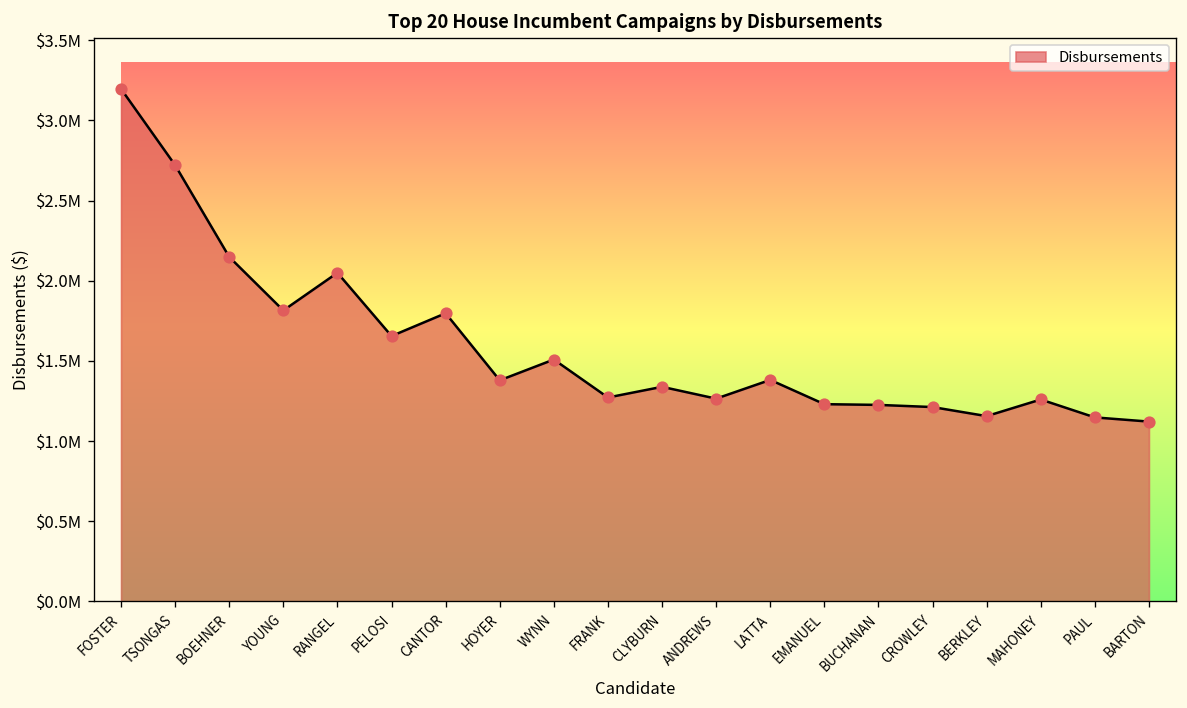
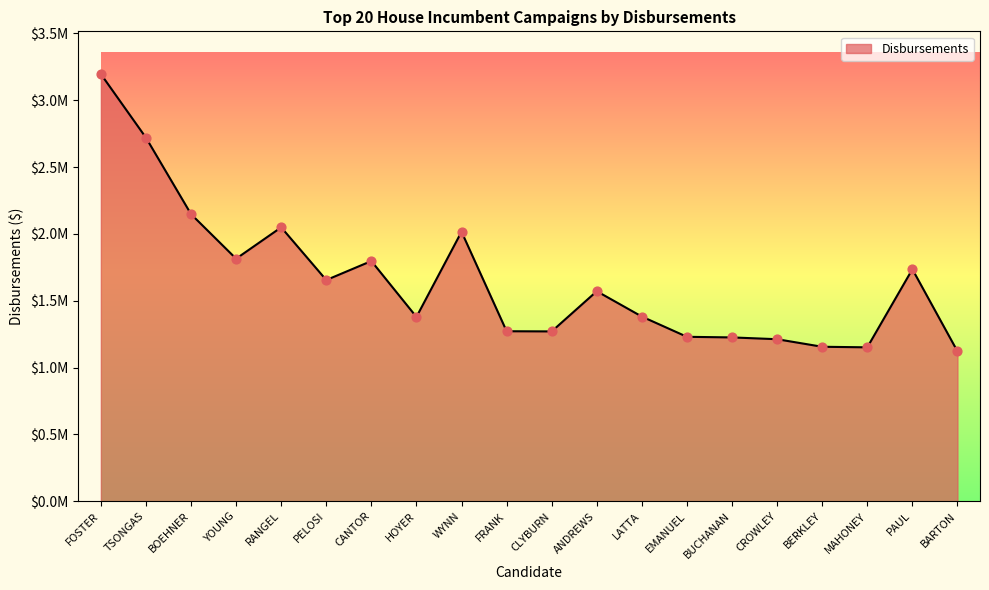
  {
    "FOSTER": "$3200000",
    "TSONGAS": "$2720000",
    "BOEHNER": "$2150000",
    "YOUNG": "$1810000",
    "RANGEL": "$2050000",
    "PELOSI": "$1660000",
    "CANTOR": "$1800000",
    "HOYER": "$1380000",
-   "WYNN": "$1510000",
+   "WYNN": "$2020000",
    "FRANK": "$1270000",
-   "CLYBURN": "$1340000",
-   "ANDREWS": "$1260000",
+   "CLYBURN": "$1270000",
+   "ANDREWS": "$1570000",
    "LATTA": "$1380000",
    "EMANUEL": "$1230000",
    "BUCHANAN": "$1230000",
    "CROWLEY": "$1210000",
    "BERKLEY": "$1160000",
-   "MAHONEY": "$1260000",
-   "PAUL": "$1150000",
+   "MAHONEY": "$1150000",
+   "PAUL": "$1740000",
    "BARTON": "$1120000"
  }
